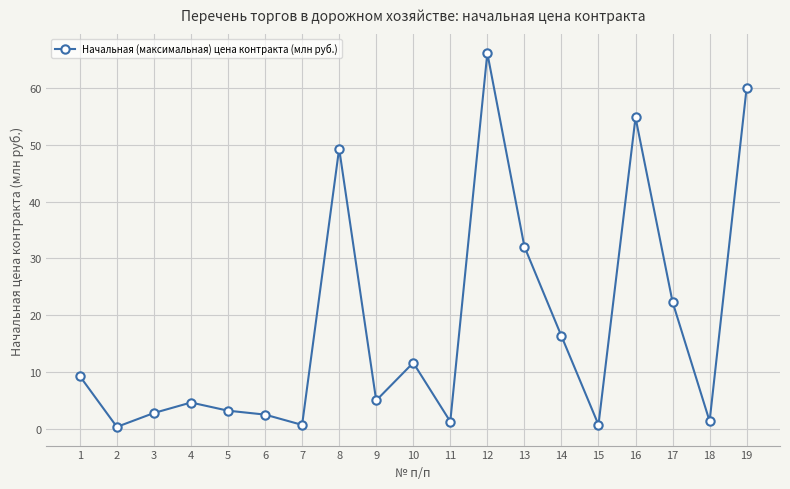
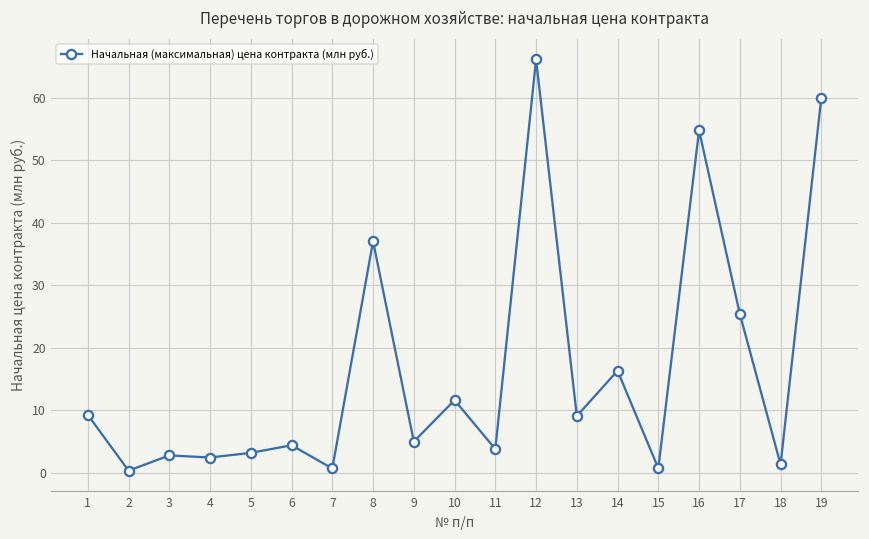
  {
    "1": 9,
    "2": 0,
    "3": 3,
-   "4": 5,
+   "4": 2,
    "5": 3,
-   "6": 3,
+   "6": 4,
    "7": 1,
-   "8": 49,
+   "8": 37,
    "9": 5,
    "10": 12,
-   "11": 1,
+   "11": 4,
    "12": 66,
-   "13": 32,
+   "13": 9,
    "14": 16,
    "15": 1,
    "16": 55,
-   "17": 22,
+   "17": 25,
    "18": 1,
    "19": 60
  }
